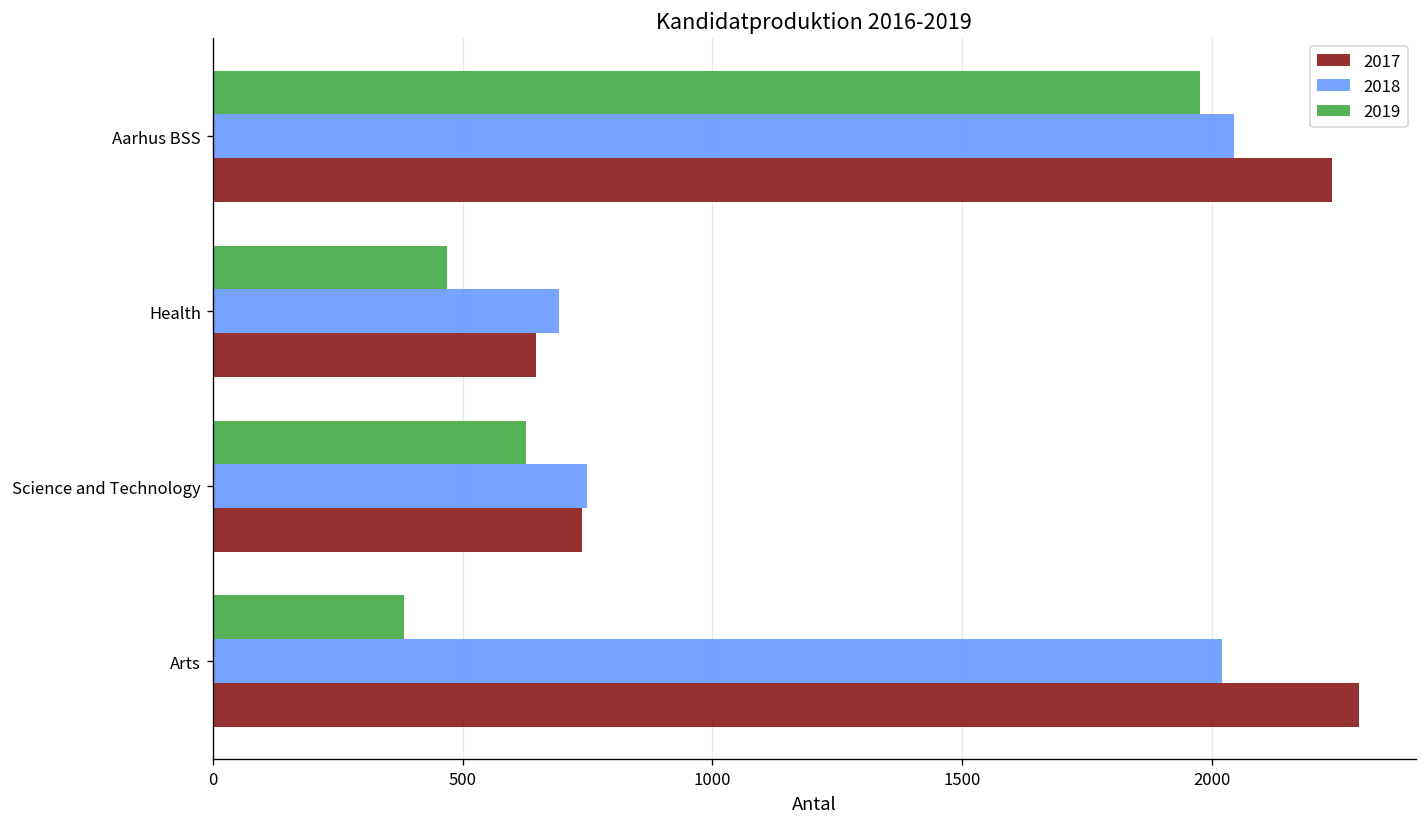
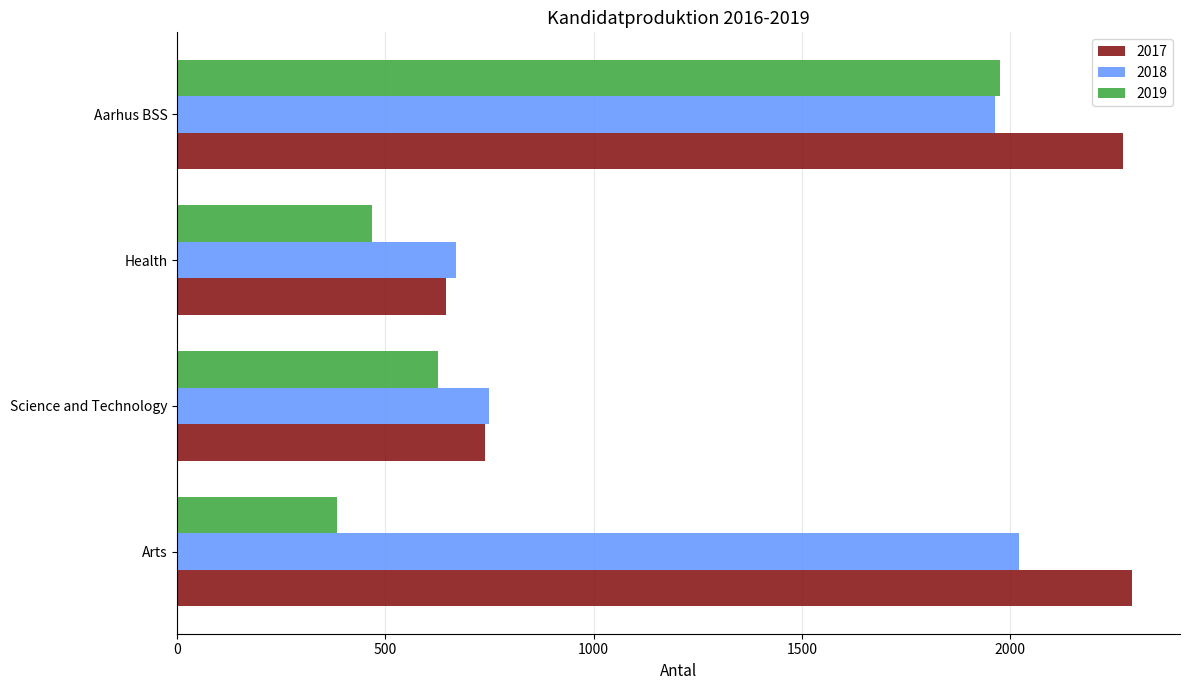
  {
    "2017": {
-     "Aarhus BSS": 2240,
+     "Aarhus BSS": 2270,
      "Health": 650,
      "Science and Technology": 740,
      "Arts": 2290
    },
    "2018": {
-     "Aarhus BSS": 2040,
-     "Health": 690,
+     "Aarhus BSS": 1960,
+     "Health": 670,
      "Science and Technology": 750,
      "Arts": 2020
    },
    "2019": {
      "Aarhus BSS": 1980,
      "Health": 470,
      "Science and Technology": 630,
      "Arts": 380
    }
  }
